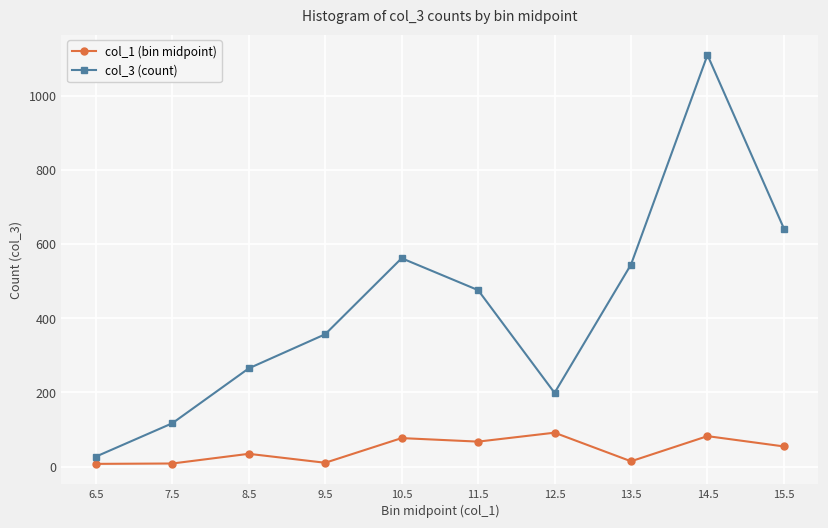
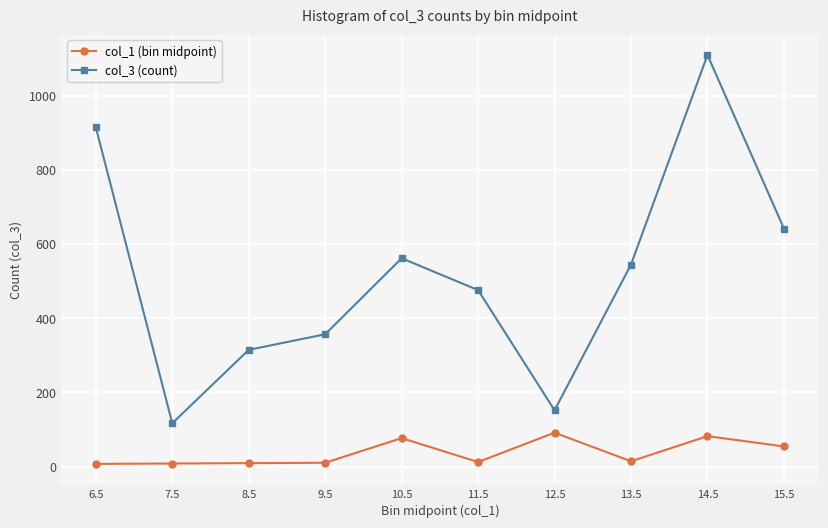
  {
    "col_1 (bin midpoint)": {
      "6.5": 10,
      "7.5": 10,
-     "8.5": 30,
+     "8.5": 10,
      "9.5": 10,
      "10.5": 80,
-     "11.5": 70,
+     "11.5": 10,
      "12.5": 90,
      "13.5": 10,
      "14.5": 80,
      "15.5": 50
    },
    "col_3 (count)": {
-     "6.5": 30,
+     "6.5": 920,
      "7.5": 120,
-     "8.5": 270,
+     "8.5": 320,
      "9.5": 360,
      "10.5": 560,
      "11.5": 480,
-     "12.5": 200,
+     "12.5": 150,
      "13.5": 550,
      "14.5": 1110,
      "15.5": 640
    }
  }
